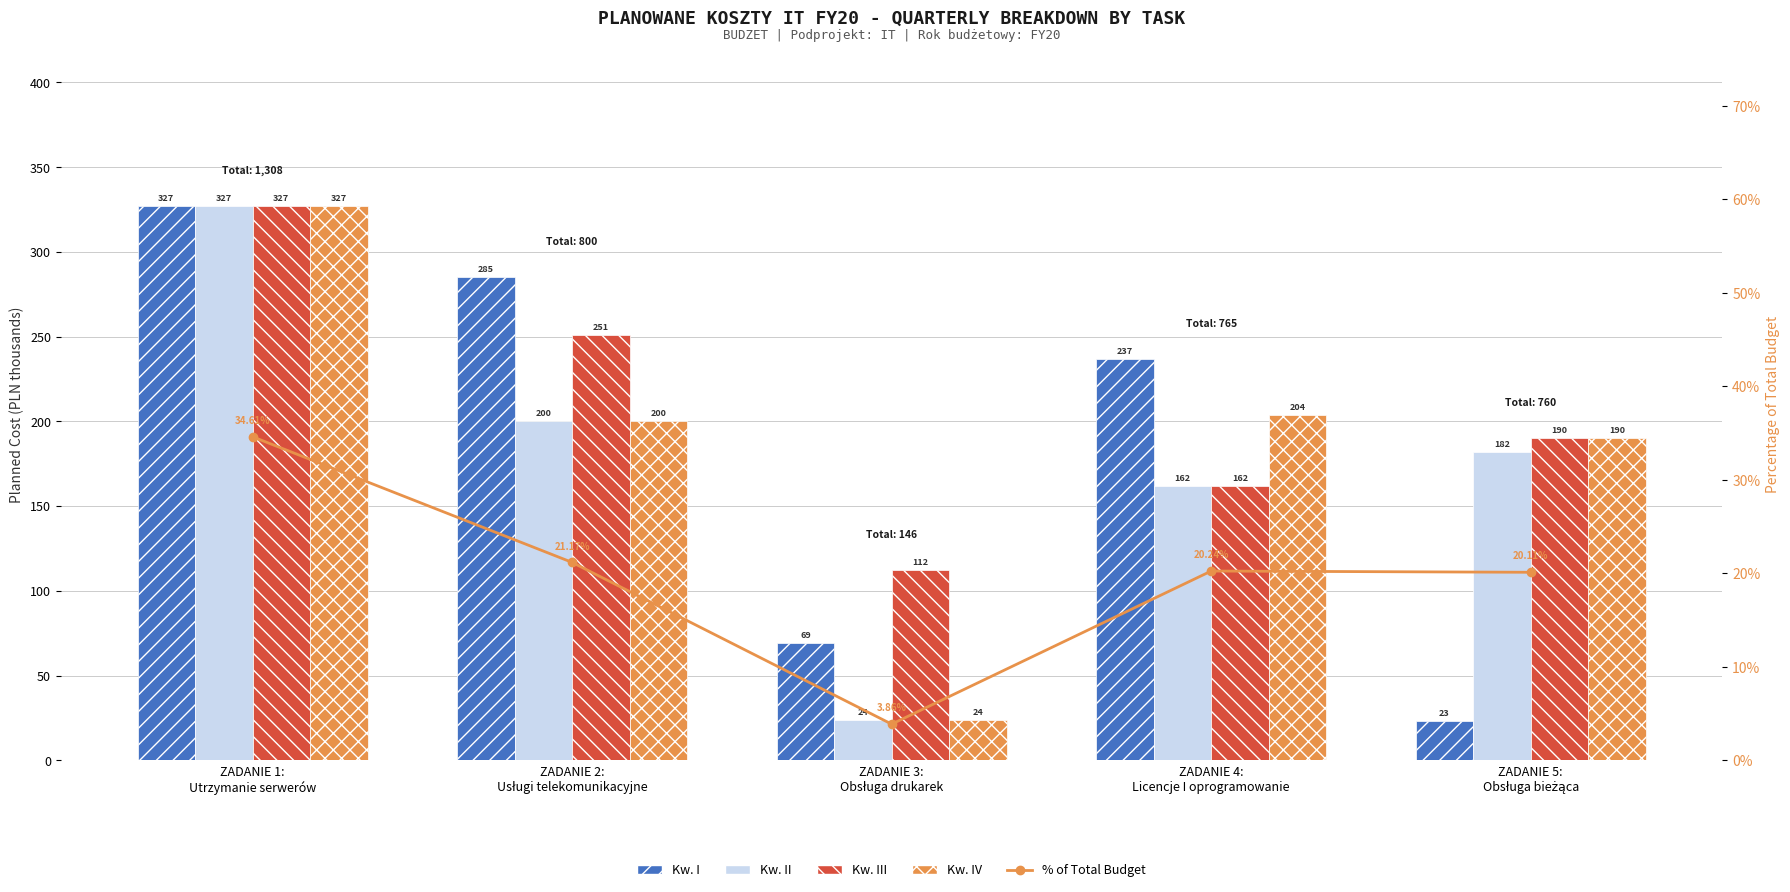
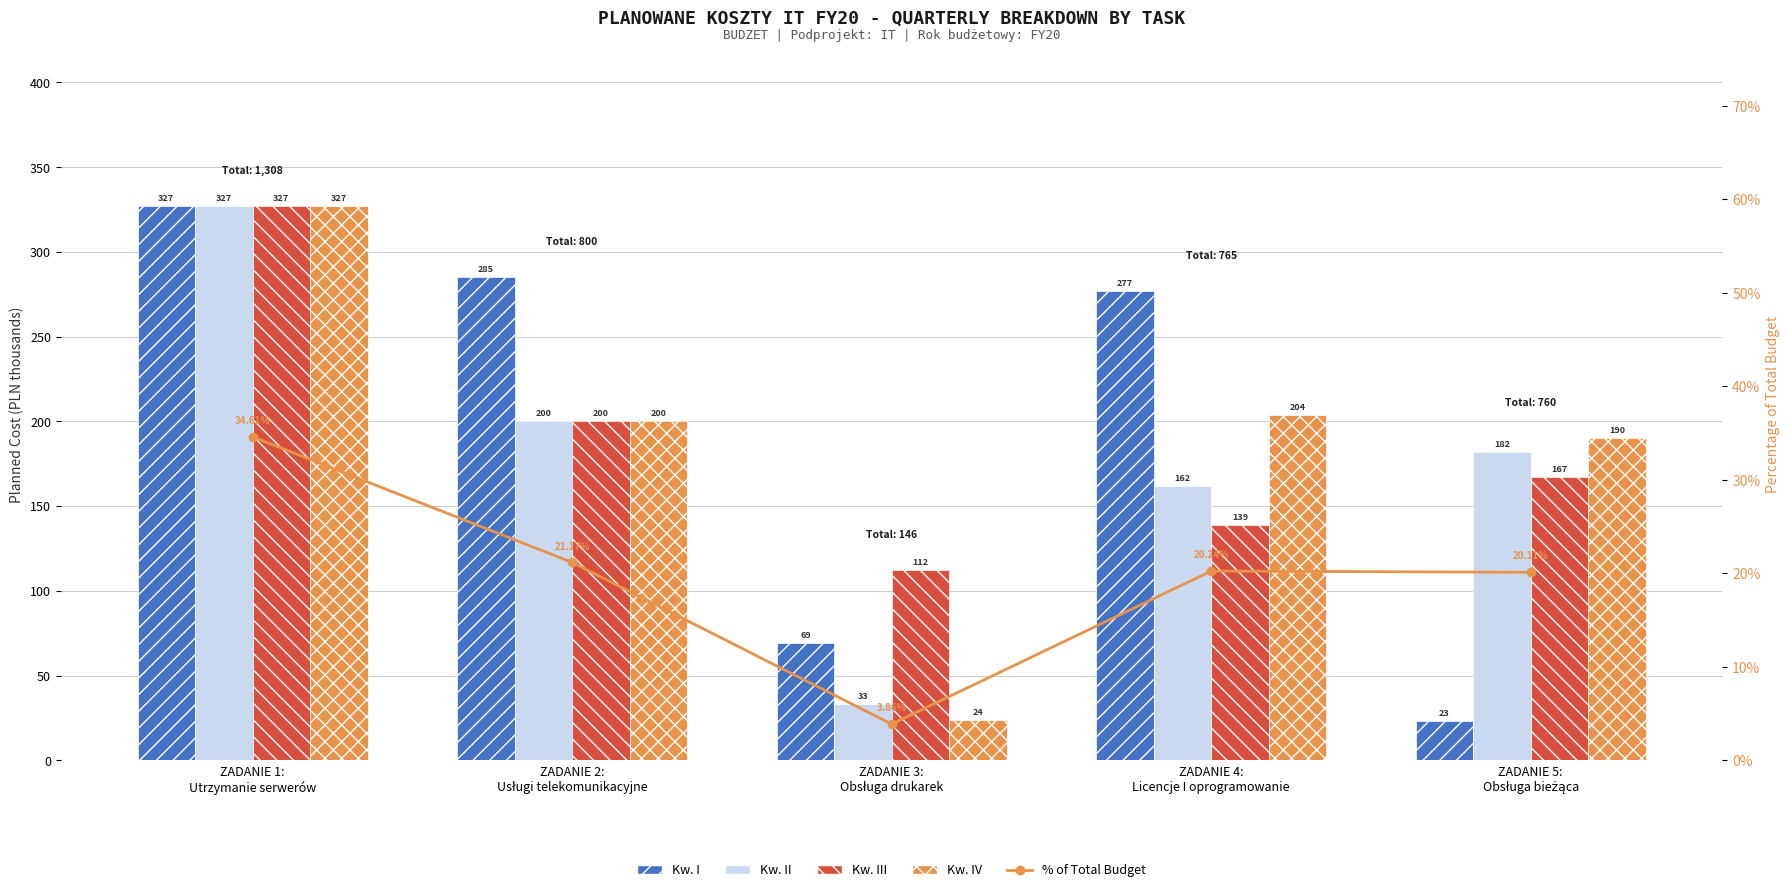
  {
    "Kw. I": {
      "ZADANIE 1: Utrzymanie serwerów": 327,
      "ZADANIE 2: Usługi telekomunikacyjne": 285,
      "ZADANIE 3: Obsługa drukarek": 69,
-     "ZADANIE 4: Licencje I oprogramowanie": 237,
+     "ZADANIE 4: Licencje I oprogramowanie": 277,
      "ZADANIE 5: Obsługa bieżąca": 23
    },
    "Kw. II": {
      "ZADANIE 1: Utrzymanie serwerów": 327,
      "ZADANIE 2: Usługi telekomunikacyjne": 200,
-     "ZADANIE 3: Obsługa drukarek": 24,
+     "ZADANIE 3: Obsługa drukarek": 33,
      "ZADANIE 4: Licencje I oprogramowanie": 162,
      "ZADANIE 5: Obsługa bieżąca": 182
    },
    "Kw. III": {
      "ZADANIE 1: Utrzymanie serwerów": 327,
-     "ZADANIE 2: Usługi telekomunikacyjne": 251,
+     "ZADANIE 2: Usługi telekomunikacyjne": 200,
      "ZADANIE 3: Obsługa drukarek": 112,
-     "ZADANIE 4: Licencje I oprogramowanie": 162,
-     "ZADANIE 5: Obsługa bieżąca": 190
+     "ZADANIE 4: Licencje I oprogramowanie": 139,
+     "ZADANIE 5: Obsługa bieżąca": 167
    }
  }
